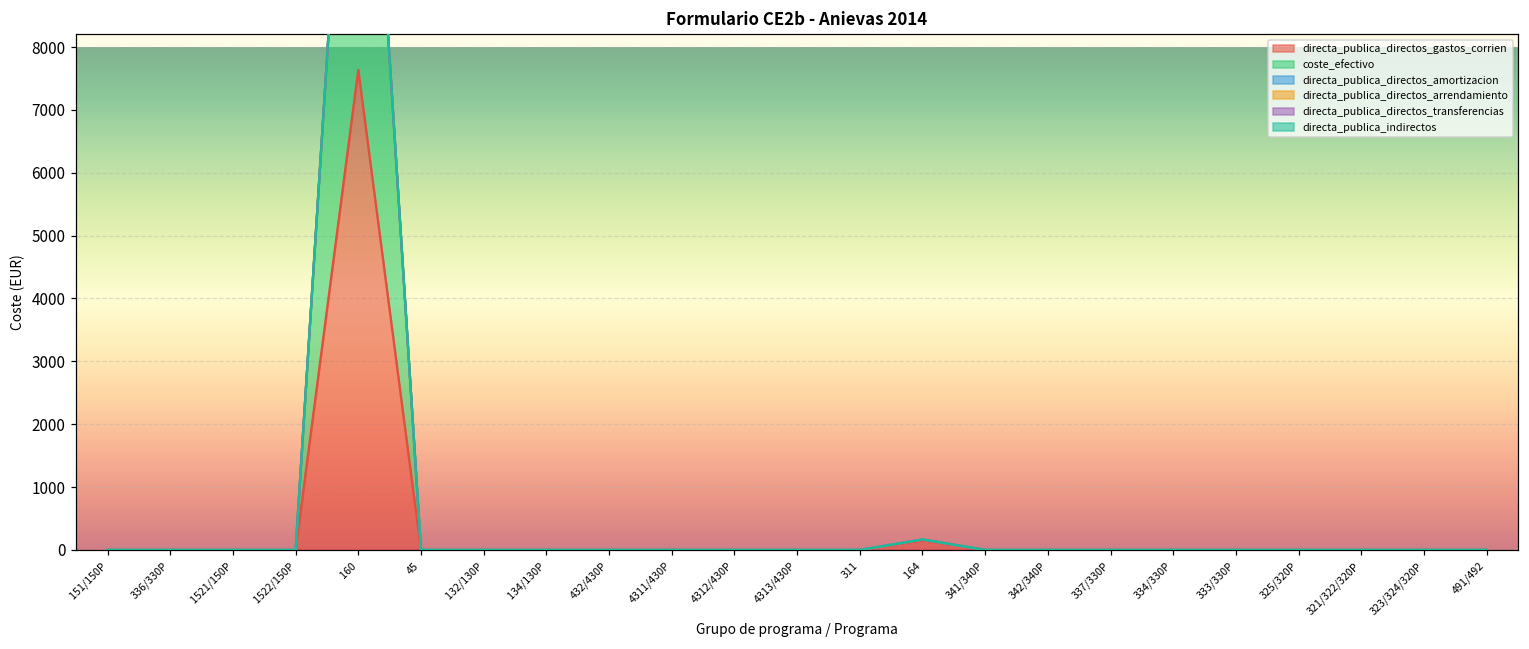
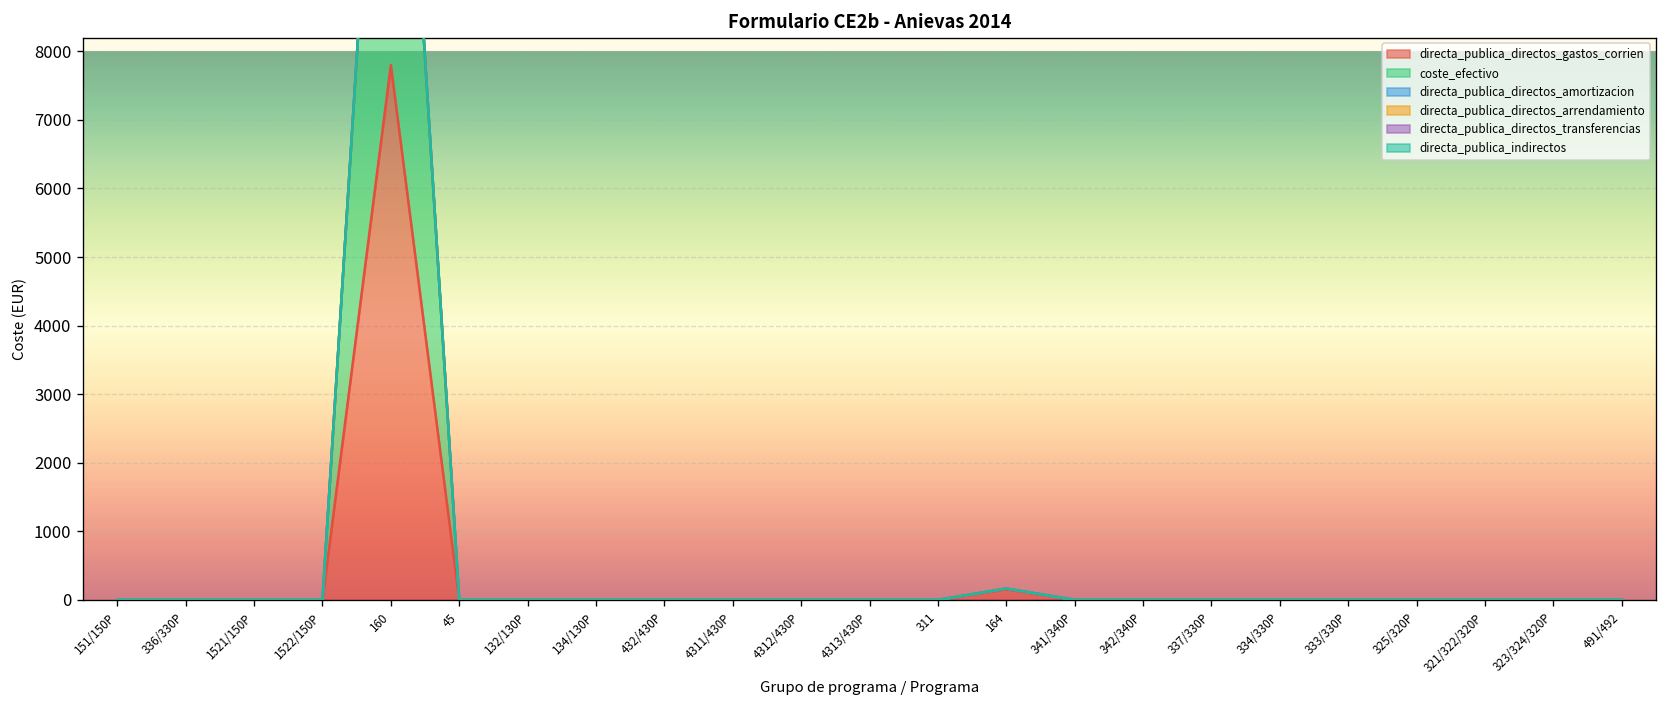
  {
    "directa_publica_directos_gastos_corrien": {
-     "160": 7600
+     "160": 7800
    }
  }
